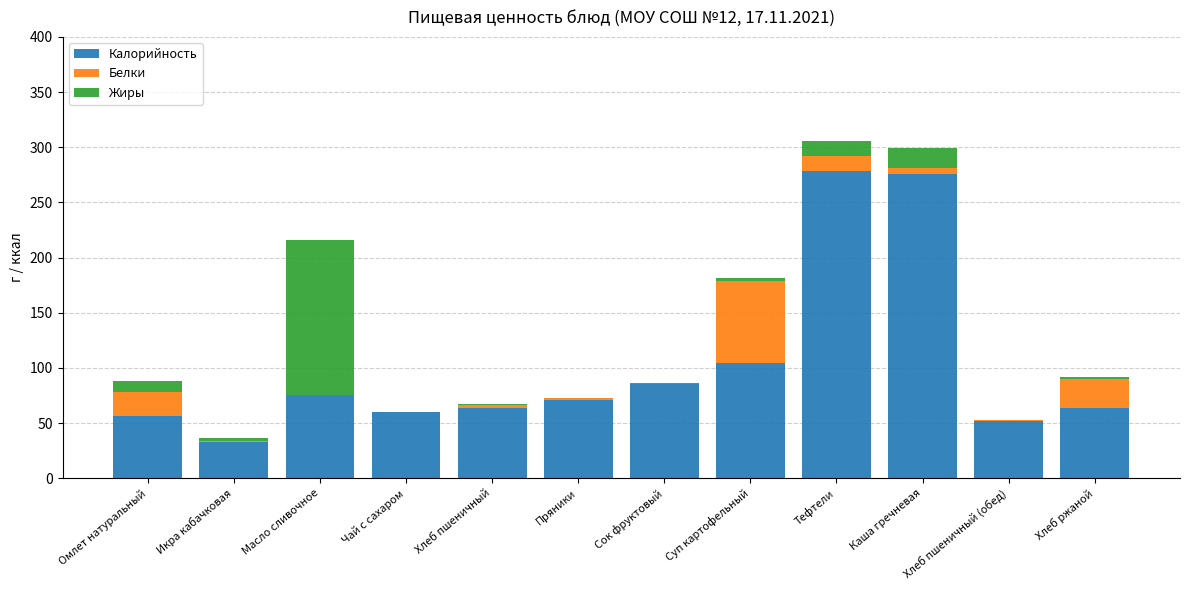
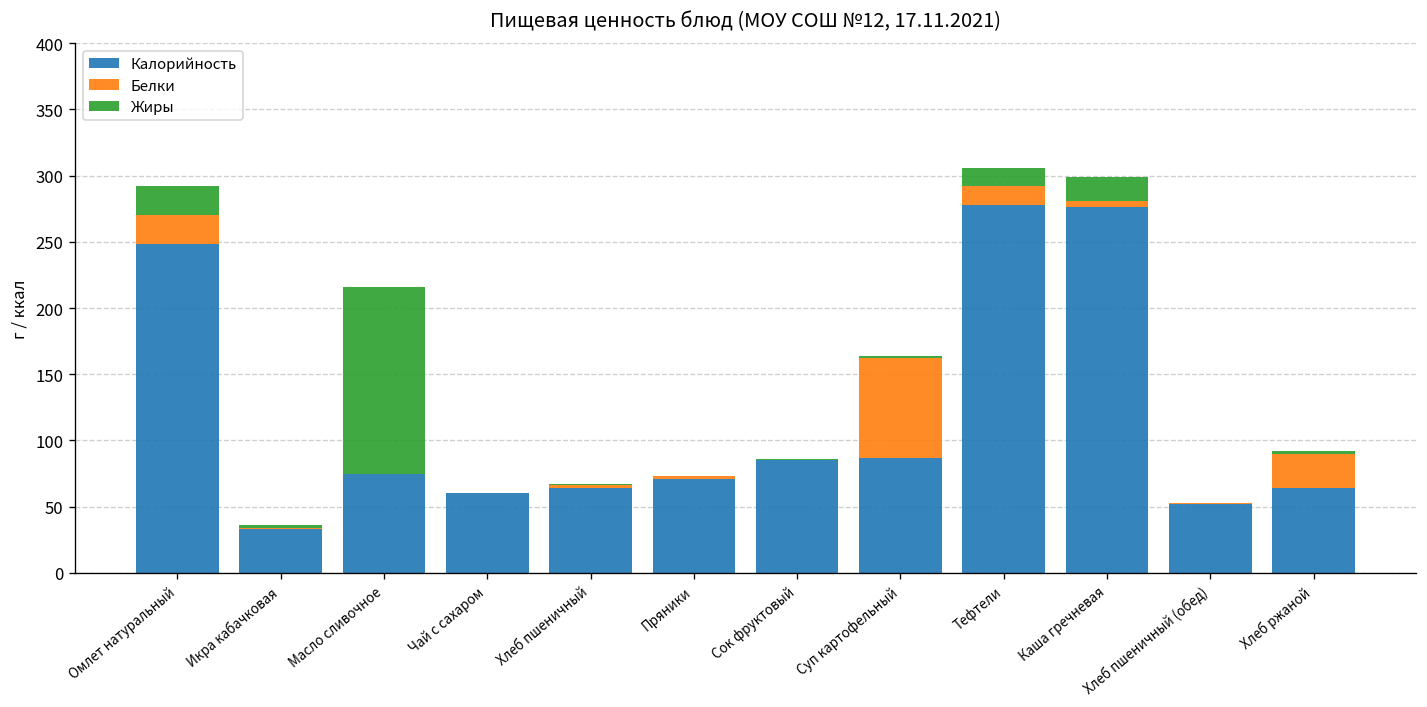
  {
    "Калорийность": {
-     "Омлет натуральный": 56,
+     "Омлет натуральный": 248,
      "Икра кабачковая": 33,
      "Масло сливочное": 75,
      "Чай с сахаром": 60,
      "Хлеб пшеничный": 64,
      "Пряники": 71,
      "Сок фруктовый": 85,
-     "Суп картофельный": 104,
+     "Суп картофельный": 87,
      "Тефтели": 278,
      "Каша гречневая": 276,
      "Хлеб пшеничный (обед)": 52,
      "Хлеб ржаной": 64
    },
    "Белки": {
      "Омлет натуральный": 22,
      "Масло сливочное": 0,
      "Чай с сахаром": 0,
      "Сок фруктовый": 0,
      "Суп картофельный": 75,
      "Тефтели": 14,
      "Каша гречневая": 5,
      "Хлеб ржаной": 26
    },
    "Жиры": {
-     "Омлет натуральный": 10,
+     "Омлет натуральный": 22,
      "Масло сливочное": 141,
      "Чай с сахаром": 0,
      "Пряники": 0,
      "Тефтели": 14,
      "Каша гречневая": 18,
      "Хлеб пшеничный (обед)": 0
    }
  }
